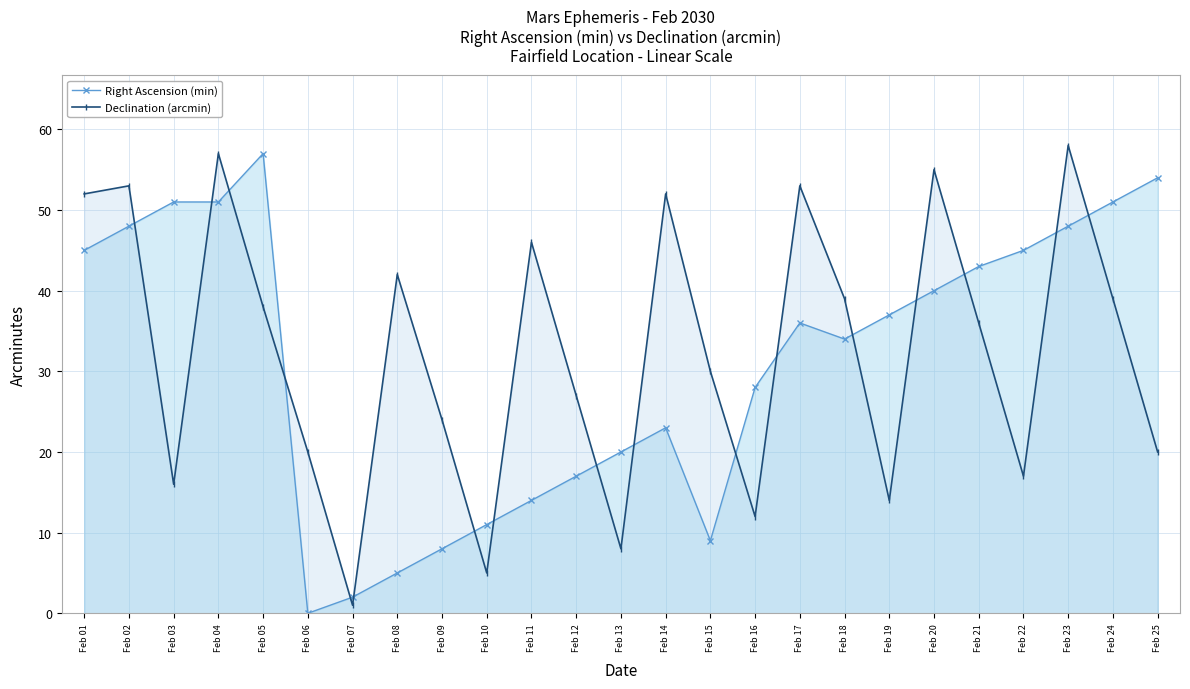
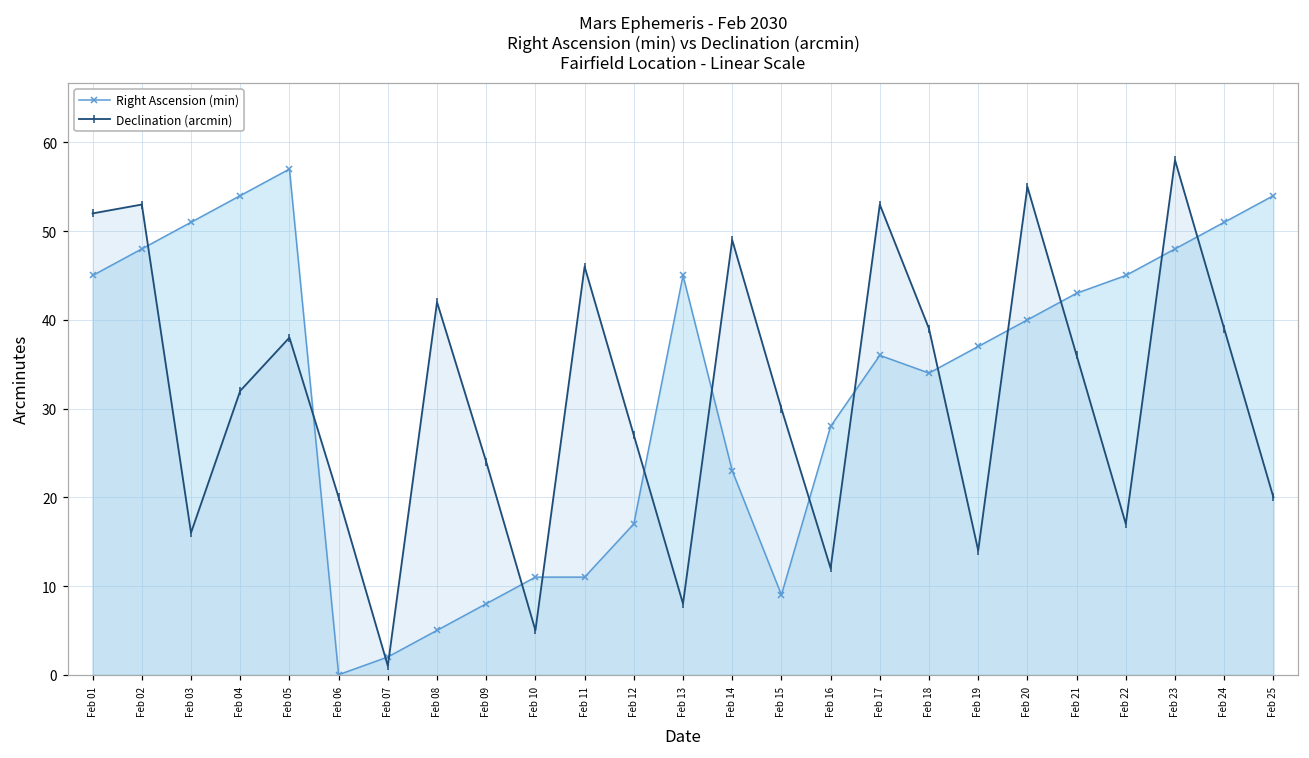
  {
    "Right Ascension (min)": {
      "Feb 01": 45,
      "Feb 02": 48,
      "Feb 03": 51,
-     "Feb 04": 51,
+     "Feb 04": 54,
      "Feb 05": 57,
      "Feb 06": 0,
      "Feb 07": 2,
      "Feb 08": 5,
      "Feb 09": 8,
      "Feb 10": 11,
-     "Feb 11": 14,
+     "Feb 11": 11,
      "Feb 12": 17,
-     "Feb 13": 20,
+     "Feb 13": 45,
      "Feb 14": 23,
      "Feb 15": 9,
      "Feb 16": 28,
      "Feb 17": 36,
      "Feb 18": 34,
      "Feb 19": 37,
      "Feb 20": 40,
      "Feb 21": 43,
      "Feb 22": 45,
      "Feb 23": 48,
      "Feb 24": 51,
      "Feb 25": 54
    },
    "Declination (arcmin)": {
      "Feb 01": 52,
      "Feb 02": 53,
      "Feb 03": 16,
-     "Feb 04": 57,
+     "Feb 04": 32,
      "Feb 05": 38,
      "Feb 06": 20,
      "Feb 07": 1,
      "Feb 08": 42,
      "Feb 09": 24,
      "Feb 10": 5,
      "Feb 11": 46,
      "Feb 12": 27,
      "Feb 13": 8,
-     "Feb 14": 52,
+     "Feb 14": 49,
      "Feb 15": 30,
      "Feb 16": 12,
      "Feb 17": 53,
      "Feb 18": 39,
      "Feb 19": 14,
      "Feb 20": 55,
      "Feb 21": 36,
      "Feb 22": 17,
      "Feb 23": 58,
      "Feb 24": 39,
      "Feb 25": 20
    }
  }
